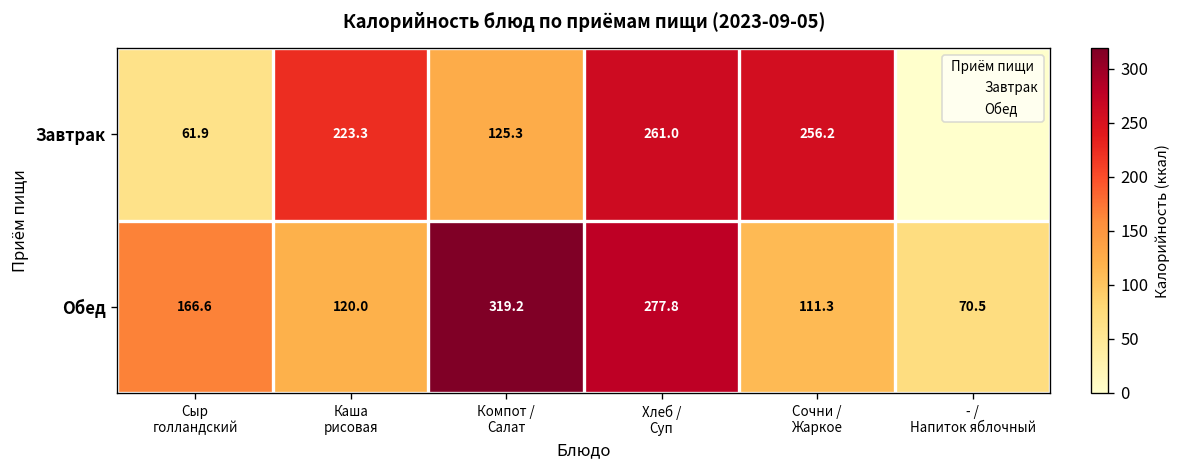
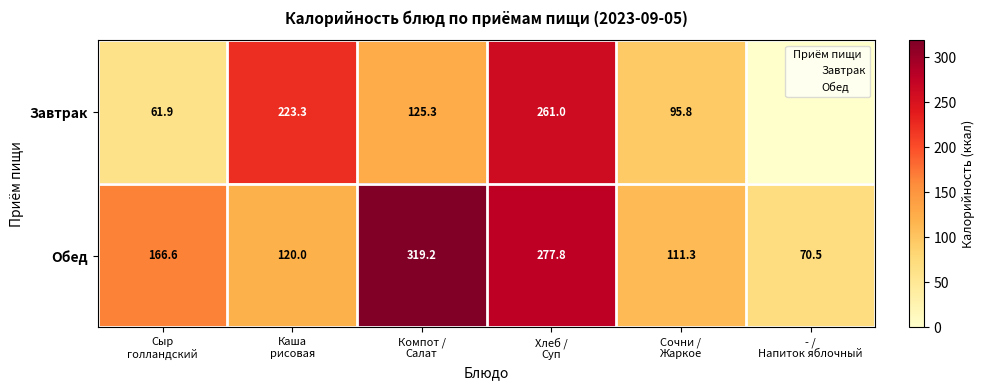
  {
    "Завтрак": {
-     "Сочни / Жаркое": 256.2
+     "Сочни / Жаркое": 95.8
    },
    "Обед": {
      "Сыр голландский": 166.6,
      "Каша рисовая": 120.0,
      "Компот / Салат": 319.2,
      "Хлеб / Суп": 277.8,
      "Сочни / Жаркое": 111.3,
      "- / Напиток яблочный": 70.5
    }
  }
